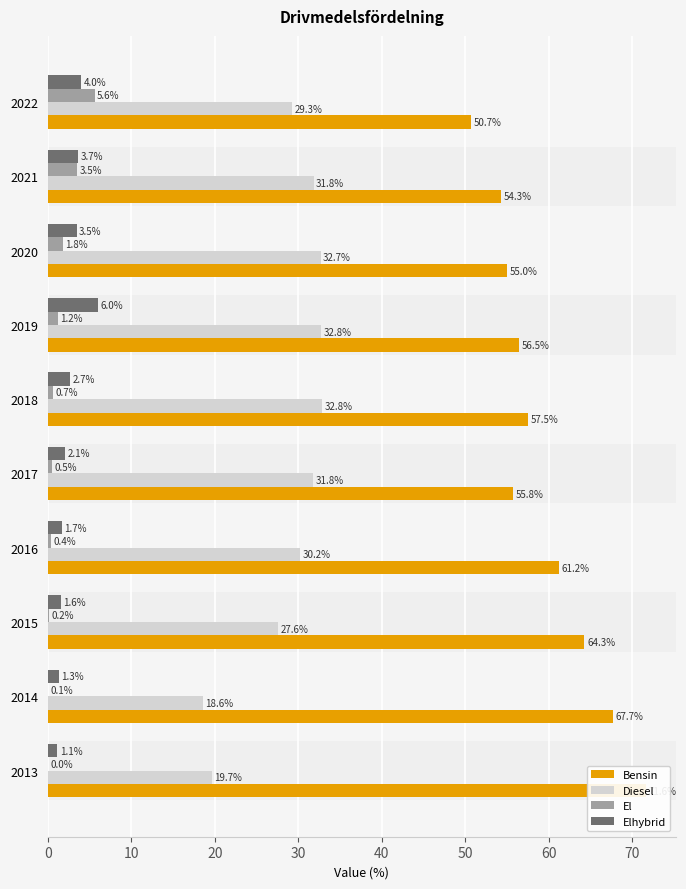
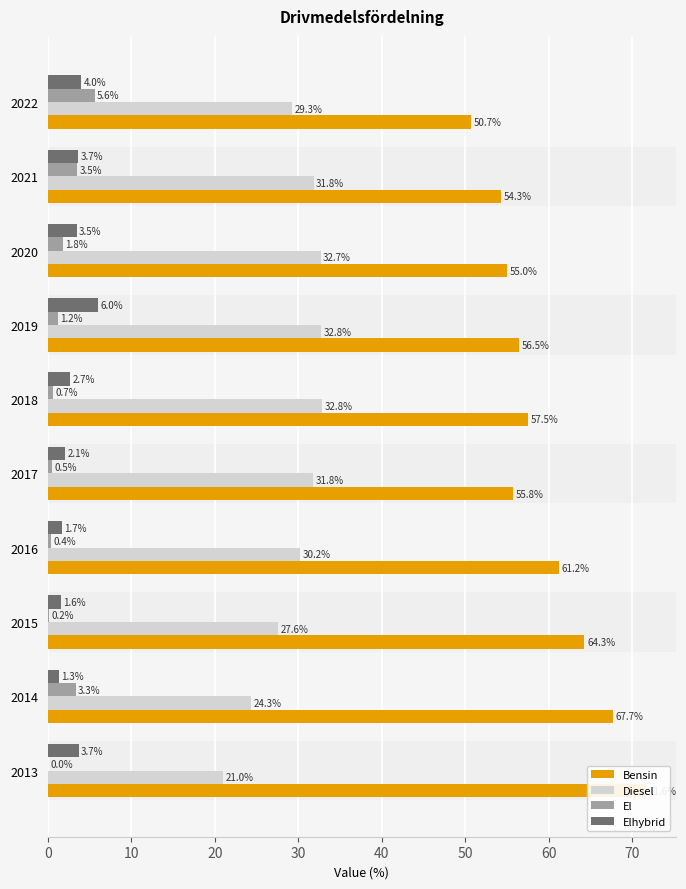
  {
    "Bensin": {
      "2022": "50.7%",
      "2021": "54.3%",
      "2020": "55.0%",
      "2019": "56.5%",
      "2018": "57.5%",
      "2017": "55.8%",
      "2016": "61.2%",
      "2015": "64.3%",
      "2014": "67.7%"
    },
    "Diesel": {
      "2022": "29.3%",
      "2021": "31.8%",
      "2020": "32.7%",
      "2019": "32.8%",
      "2018": "32.8%",
      "2017": "31.8%",
      "2016": "30.2%",
      "2015": "27.6%",
-     "2014": "18.6%",
-     "2013": "19.7%"
+     "2014": "24.3%",
+     "2013": "21.0%"
    },
    "El": {
      "2022": "5.6%",
      "2021": "3.5%",
      "2020": "1.8%",
      "2019": "1.2%",
      "2018": "0.7%",
      "2017": "0.5%",
      "2016": "0.4%",
      "2015": "0.2%",
-     "2014": "0.1%",
+     "2014": "3.3%",
      "2013": "0.0%"
    },
    "Elhybrid": {
      "2022": "4.0%",
      "2021": "3.7%",
      "2020": "3.5%",
      "2019": "6.0%",
      "2018": "2.7%",
      "2017": "2.1%",
      "2016": "1.7%",
      "2015": "1.6%",
      "2014": "1.3%",
-     "2013": "1.1%"
+     "2013": "3.7%"
    }
  }
